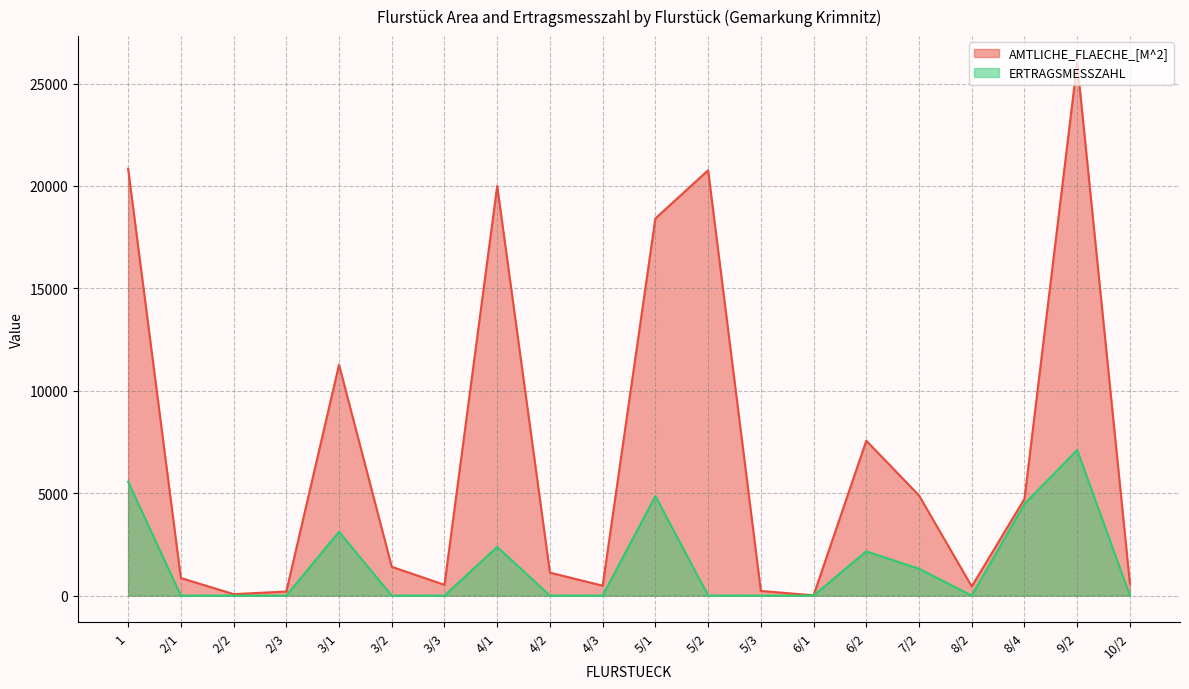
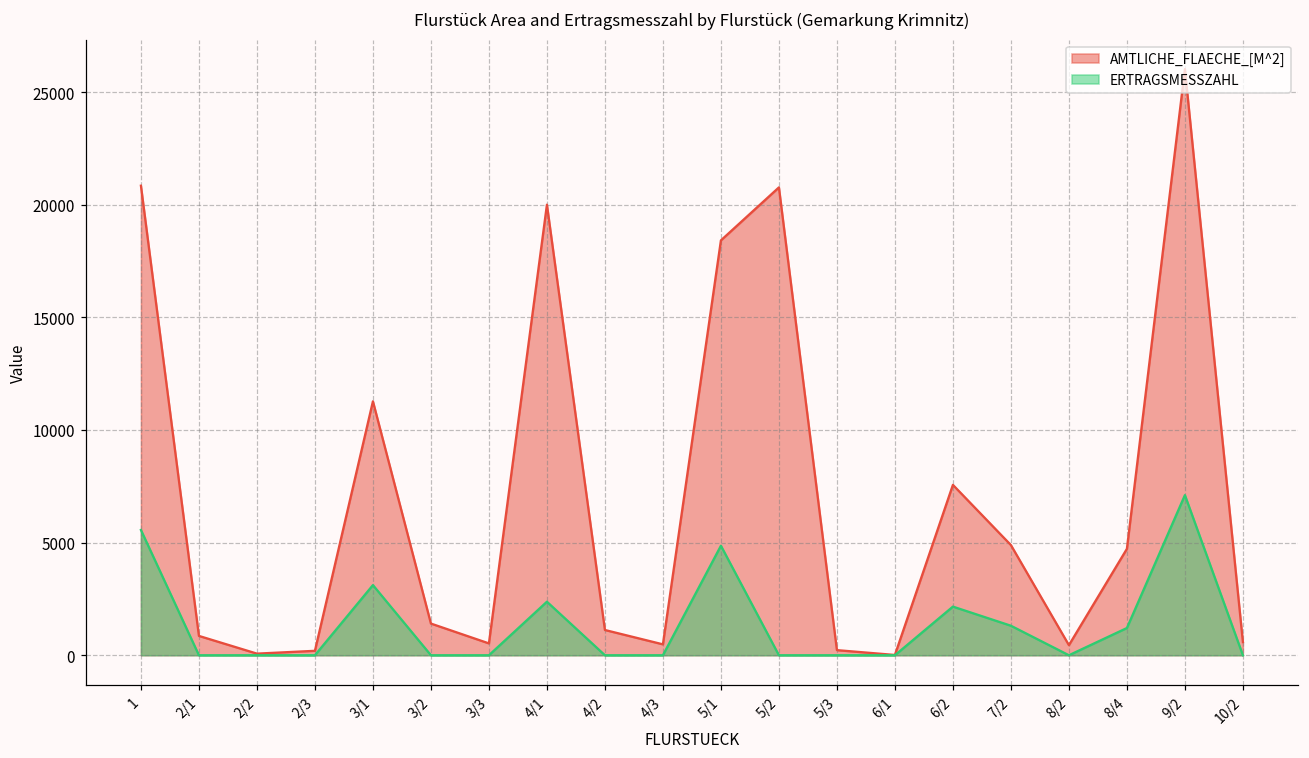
  {
    "AMTLICHE_FLAECHE_[M^2]": {
      "1": 20800,
      "2/1": 900,
      "2/3": 200,
      "3/1": 11300,
      "3/2": 1400,
      "3/3": 500,
      "4/1": 20000,
      "4/2": 1100,
      "4/3": 500,
      "5/1": 18400,
      "5/2": 20800,
      "5/3": 200,
      "6/2": 7600,
      "7/2": 4900,
      "8/2": 400,
      "8/4": 4700,
      "10/2": 600
    },
    "ERTRAGSMESSZAHL": {
      "1": 5600,
      "2/1": 0,
      "2/3": 0,
      "3/1": 3100,
      "3/2": 0,
      "3/3": 0,
      "4/1": 2400,
      "4/2": 0,
      "4/3": 0,
      "5/1": 4900,
      "5/2": 0,
      "5/3": 0,
      "6/2": 2200,
      "7/2": 1300,
      "8/2": 0,
-     "8/4": 4500,
+     "8/4": 1200,
      "9/2": 7100,
      "10/2": 0
    }
  }
